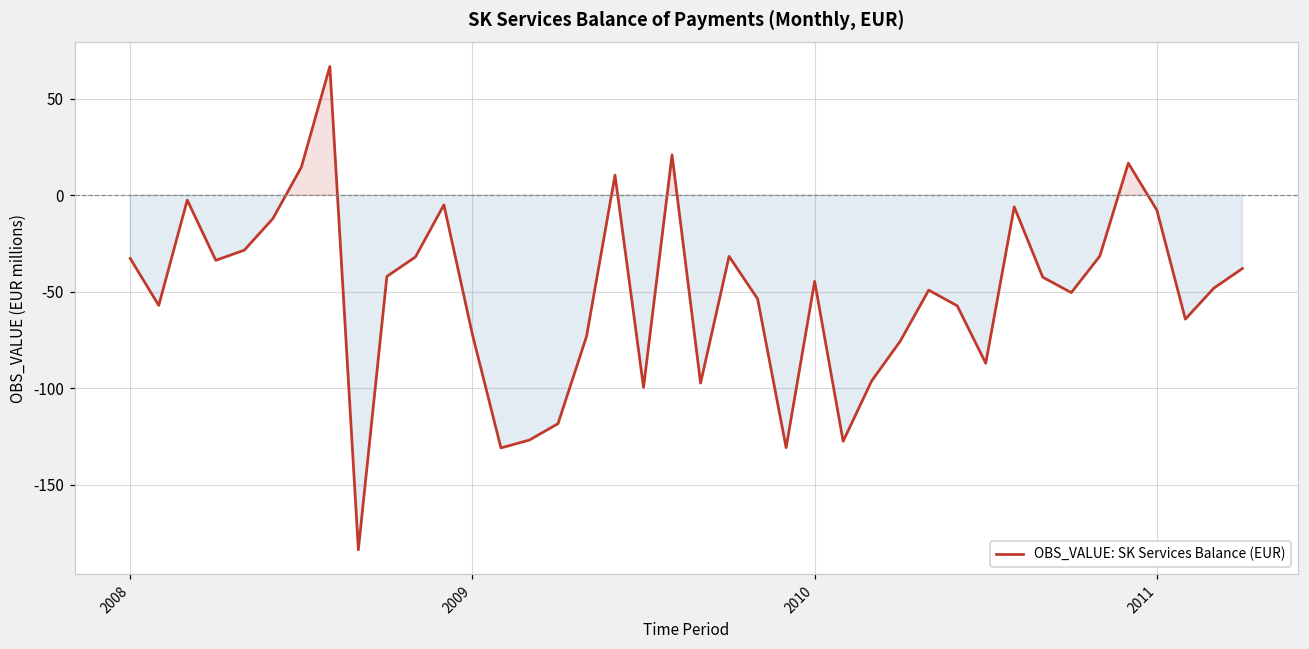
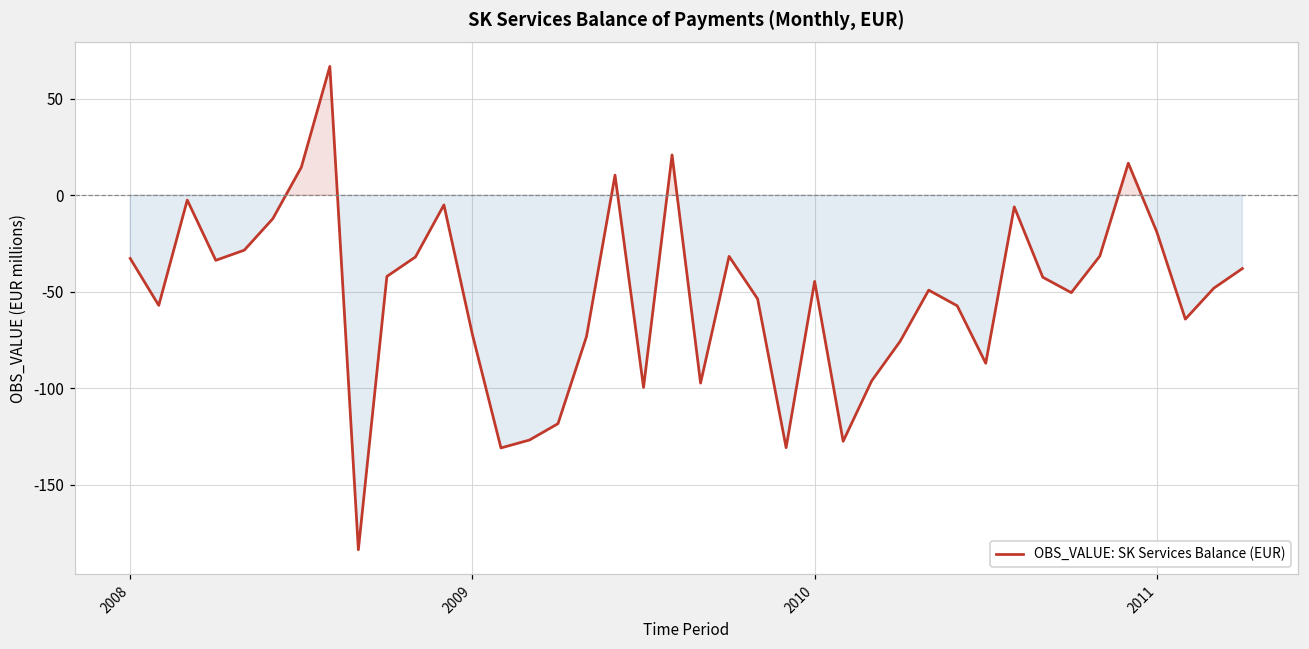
  {
    "2008": -33,
    "2009": -72,
    "2010": -45,
-   "2011": -8
+   "2011": -19
  }
